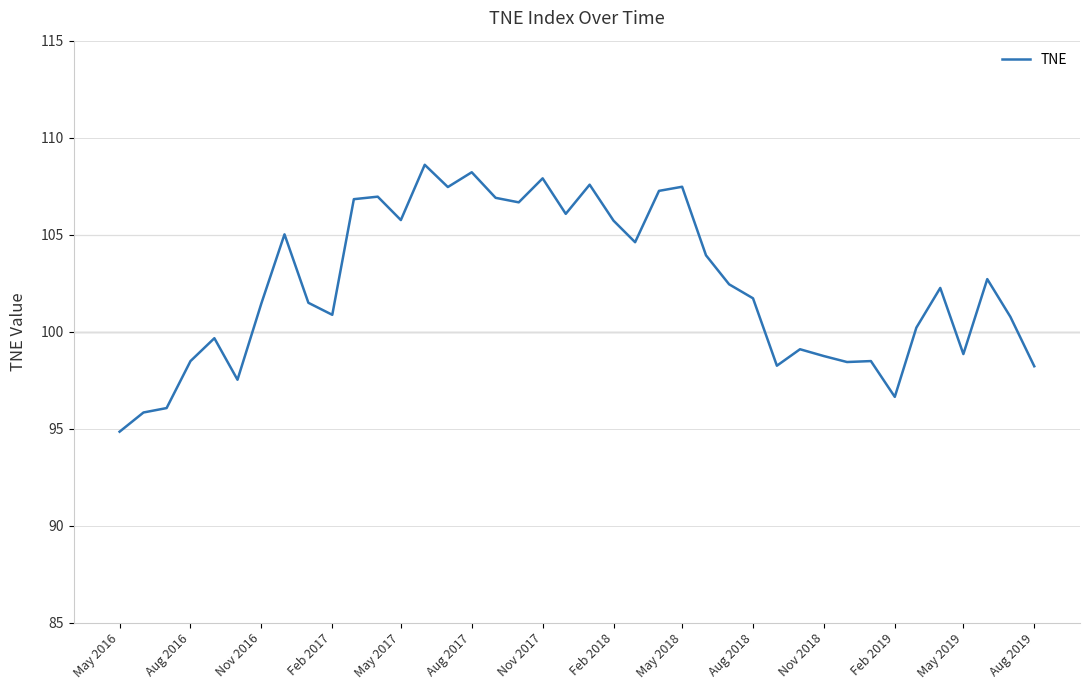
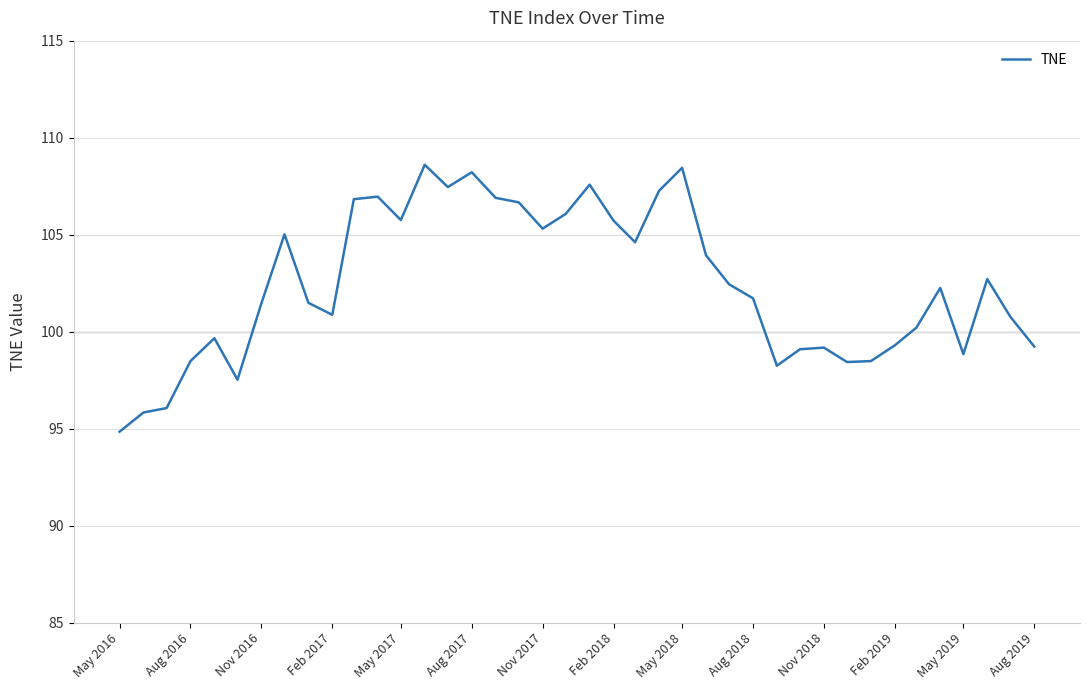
  {
    "May 2016": 94.8,
    "Aug 2016": 98.5,
    "Nov 2016": 101.5,
    "Feb 2017": 100.9,
    "May 2017": 105.8,
    "Aug 2017": 108.2,
-   "Nov 2017": 107.9,
+   "Nov 2017": 105.3,
    "Feb 2018": 105.7,
-   "May 2018": 107.5,
+   "May 2018": 108.4,
    "Aug 2018": 101.7,
-   "Nov 2018": 98.7,
-   "Feb 2019": 96.6,
+   "Nov 2018": 99.2,
+   "Feb 2019": 99.3,
    "May 2019": 98.8,
-   "Aug 2019": 98.2
+   "Aug 2019": 99.2
  }
